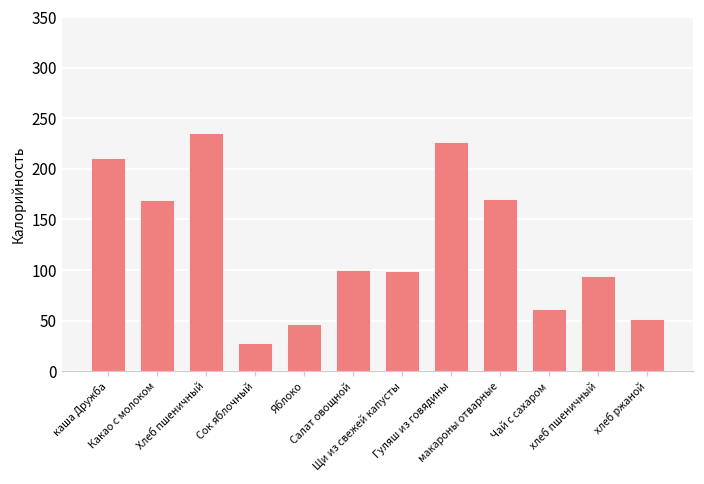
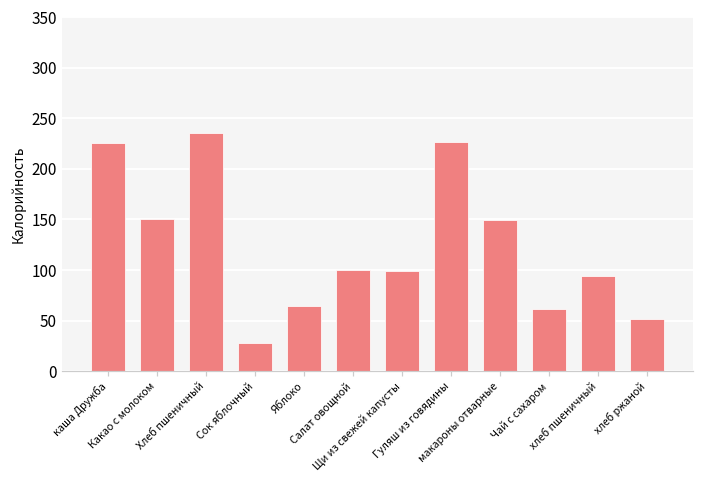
  {
-   "каша Дружба": 210,
-   "Какао с молоком": 170,
+   "каша Дружба": 230,
+   "Какао с молоком": 150,
    "Хлеб пшеничный": 240,
    "Сок яблочный": 30,
-   "Яблоко": 50,
+   "Яблоко": 60,
    "Салат овощной": 100,
    "Щи из свежей капусты": 100,
    "Гуляш из говядины": 230,
-   "макароны отварные": 170,
+   "макароны отварные": 150,
    "Чай с сахаром": 60,
    "хлеб пшеничный": 90,
    "хлеб ржаной": 50
  }
